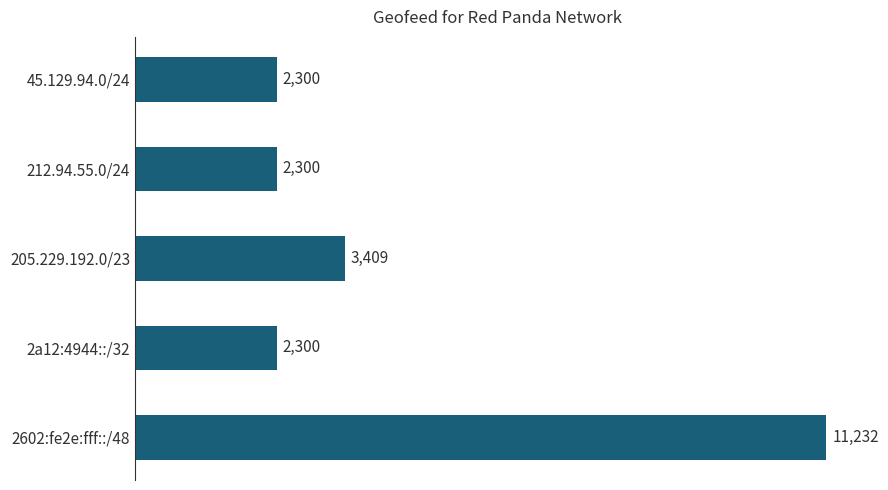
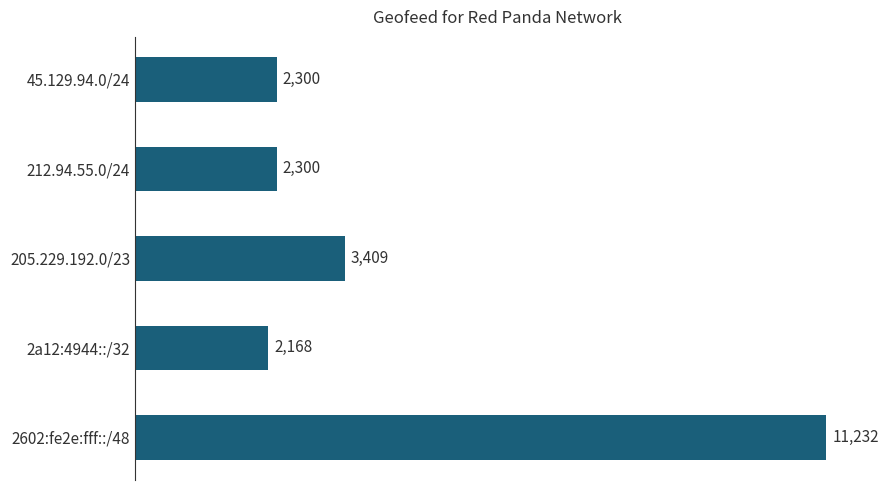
  {
    "45.129.94.0/24": "2,300",
    "212.94.55.0/24": "2,300",
    "205.229.192.0/23": "3,409",
-   "2a12:4944::/32": "2,300",
+   "2a12:4944::/32": "2,168",
    "2602:fe2e:fff::/48": "11,232"
  }
